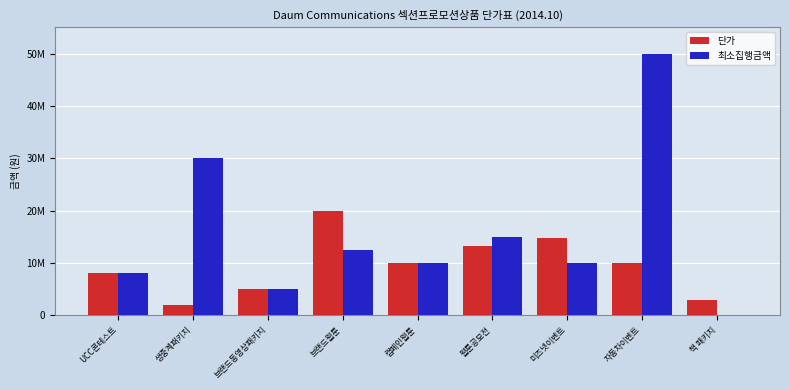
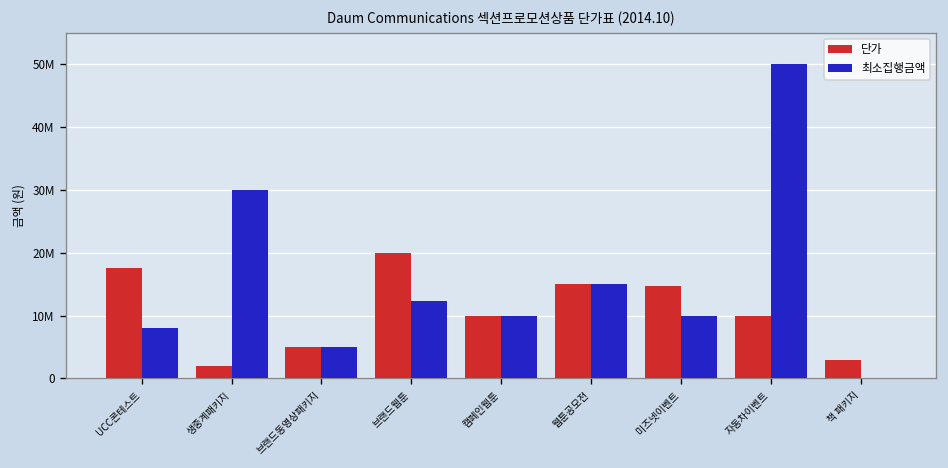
  {
    "단가": {
-     "UCC콘테스트": 8000000,
+     "UCC콘테스트": 18000000,
      "생중계패키지": 2000000,
      "브랜드동영상패키지": 5000000,
      "브랜드웹툰": 20000000,
      "캠페인웹툰": 10000000,
-     "웹툰공모전": 13000000,
+     "웹툰공모전": 15000000,
      "미즈넷이벤트": 15000000,
      "자동차이벤트": 10000000,
      "책 패키지": 3000000
    },
    "최소집행금액": {
      "UCC콘테스트": 8000000,
      "생중계패키지": 30000000,
      "브랜드동영상패키지": 5000000,
      "브랜드웹툰": 12000000,
      "캠페인웹툰": 10000000,
      "웹툰공모전": 15000000,
      "미즈넷이벤트": 10000000,
      "자동차이벤트": 50000000,
      "책 패키지": 0
    }
  }
